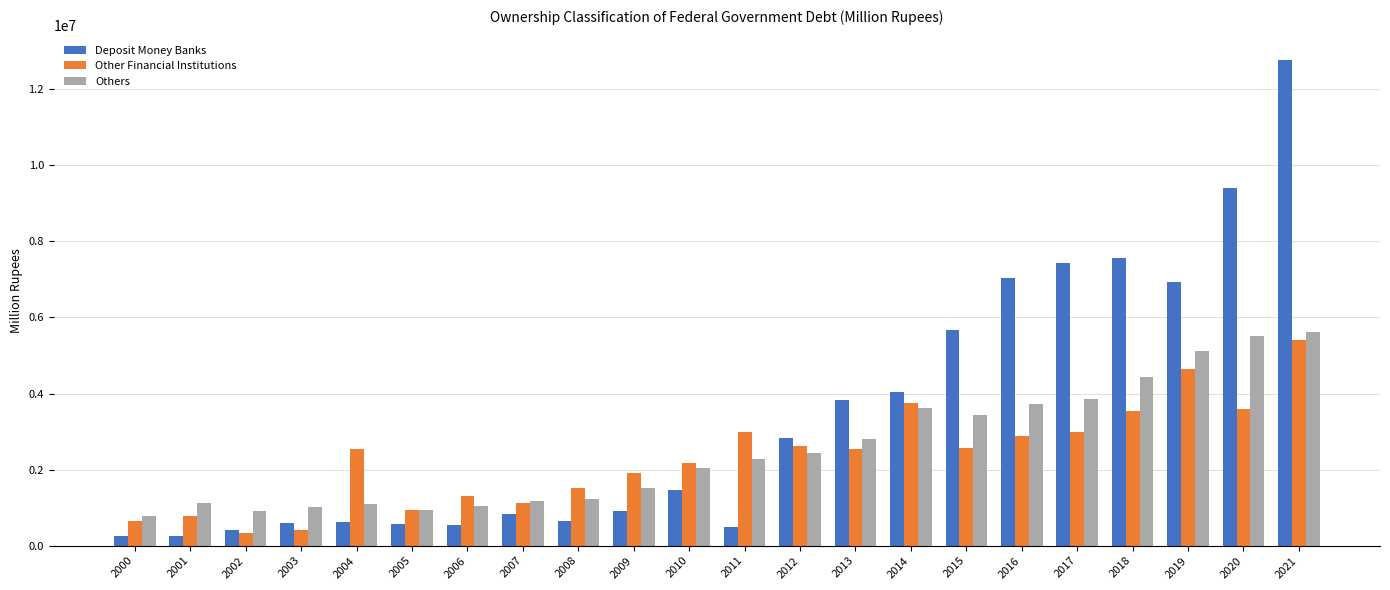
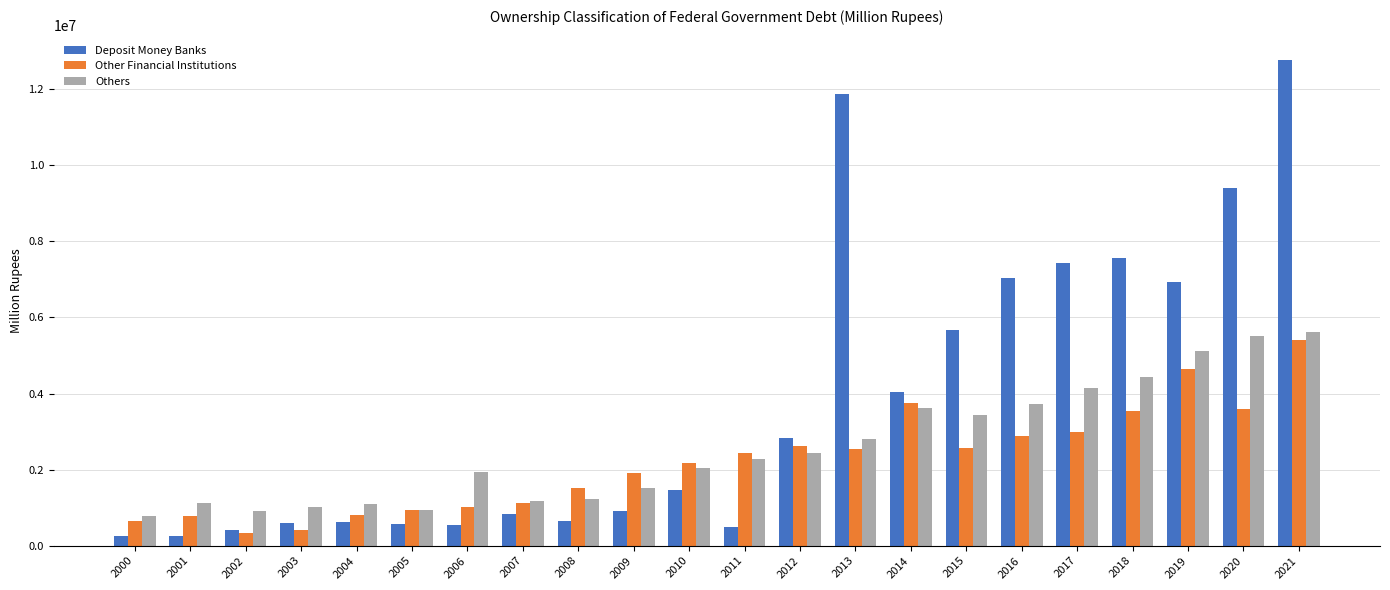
  {
    "Deposit Money Banks": {
      "2000": 200000,
      "2001": 200000,
      "2002": 400000,
      "2003": 600000,
      "2004": 600000,
      "2005": 600000,
      "2006": 600000,
      "2007": 800000,
      "2008": 700000,
      "2009": 900000,
      "2010": 1500000,
      "2011": 500000,
      "2012": 2800000,
-     "2013": 3800000,
+     "2013": 11900000,
      "2014": 4000000,
      "2015": 5700000,
      "2016": 7000000,
      "2017": 7400000,
      "2018": 7600000,
      "2019": 6900000,
      "2020": 9400000,
      "2021": 12800000
    },
    "Other Financial Institutions": {
      "2000": 700000,
      "2001": 800000,
      "2002": 300000,
      "2003": 400000,
-     "2004": 2500000,
+     "2004": 800000,
      "2005": 900000,
-     "2006": 1300000,
+     "2006": 1000000,
      "2007": 1100000,
      "2008": 1500000,
      "2009": 1900000,
      "2010": 2200000,
-     "2011": 3000000,
+     "2011": 2400000,
      "2012": 2600000,
      "2013": 2500000,
      "2014": 3800000,
      "2015": 2600000,
      "2016": 2900000,
      "2017": 3000000,
      "2018": 3500000,
      "2019": 4700000,
      "2020": 3600000,
      "2021": 5400000
    },
    "Others": {
      "2000": 800000,
      "2001": 1100000,
      "2002": 900000,
      "2003": 1000000,
      "2004": 1100000,
      "2005": 900000,
-     "2006": 1000000,
+     "2006": 1900000,
      "2007": 1200000,
      "2008": 1200000,
      "2009": 1500000,
      "2010": 2000000,
      "2011": 2300000,
      "2012": 2400000,
      "2013": 2800000,
      "2014": 3600000,
      "2015": 3400000,
      "2016": 3700000,
-     "2017": 3900000,
+     "2017": 4200000,
      "2018": 4400000,
      "2019": 5100000,
      "2020": 5500000,
      "2021": 5600000
    }
  }
